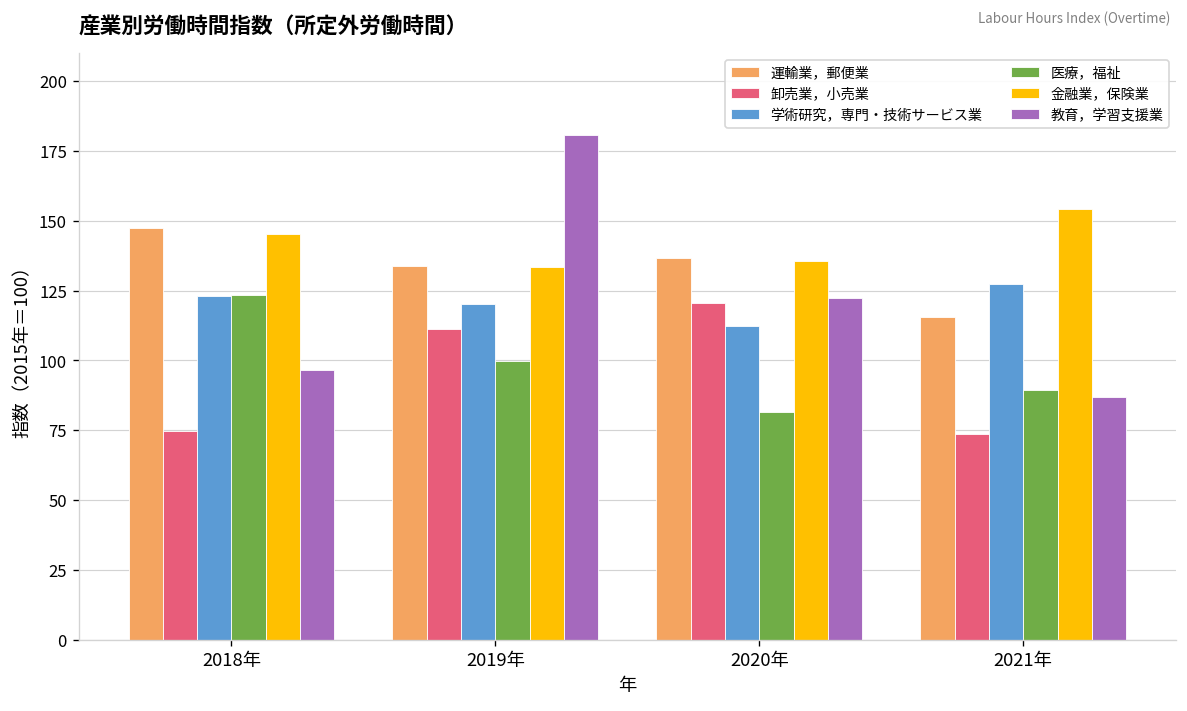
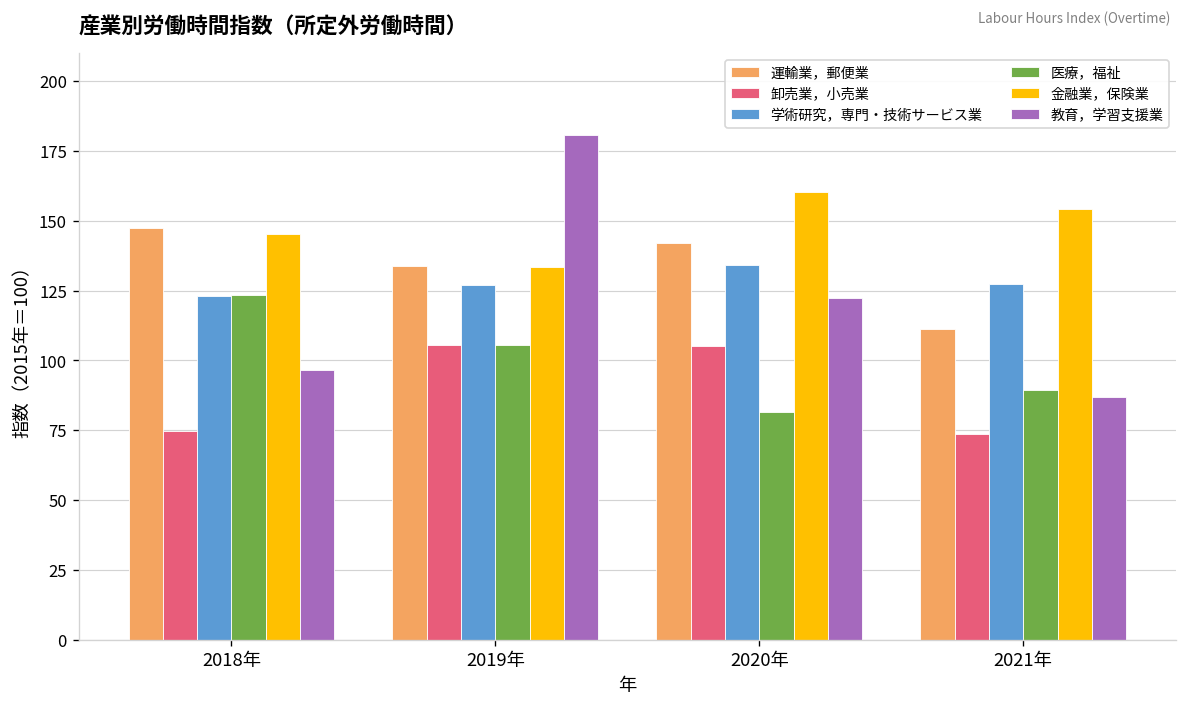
  {
    "運輸業，郵便業": {
      "2018年": 147,
      "2019年": 134,
-     "2020年": 137,
-     "2021年": 116
+     "2020年": 142,
+     "2021年": 111
    },
    "卸売業，小売業": {
      "2018年": 75,
-     "2019年": 111,
-     "2020年": 121,
+     "2019年": 106,
+     "2020年": 105,
      "2021年": 74
    },
    "学術研究，専門・技術サービス業": {
      "2018年": 123,
-     "2019年": 120,
-     "2020年": 112,
+     "2019年": 127,
+     "2020年": 134,
      "2021年": 127
    },
    "医療，福祉": {
      "2018年": 123,
-     "2019年": 100,
+     "2019年": 105,
      "2020年": 82,
      "2021年": 89
    },
    "金融業，保険業": {
      "2018年": 145,
      "2019年": 133,
-     "2020年": 136,
+     "2020年": 160,
      "2021年": 154
    },
    "教育，学習支援業": {
      "2018年": 96,
      "2019年": 181,
      "2020年": 123,
      "2021年": 87
    }
  }
